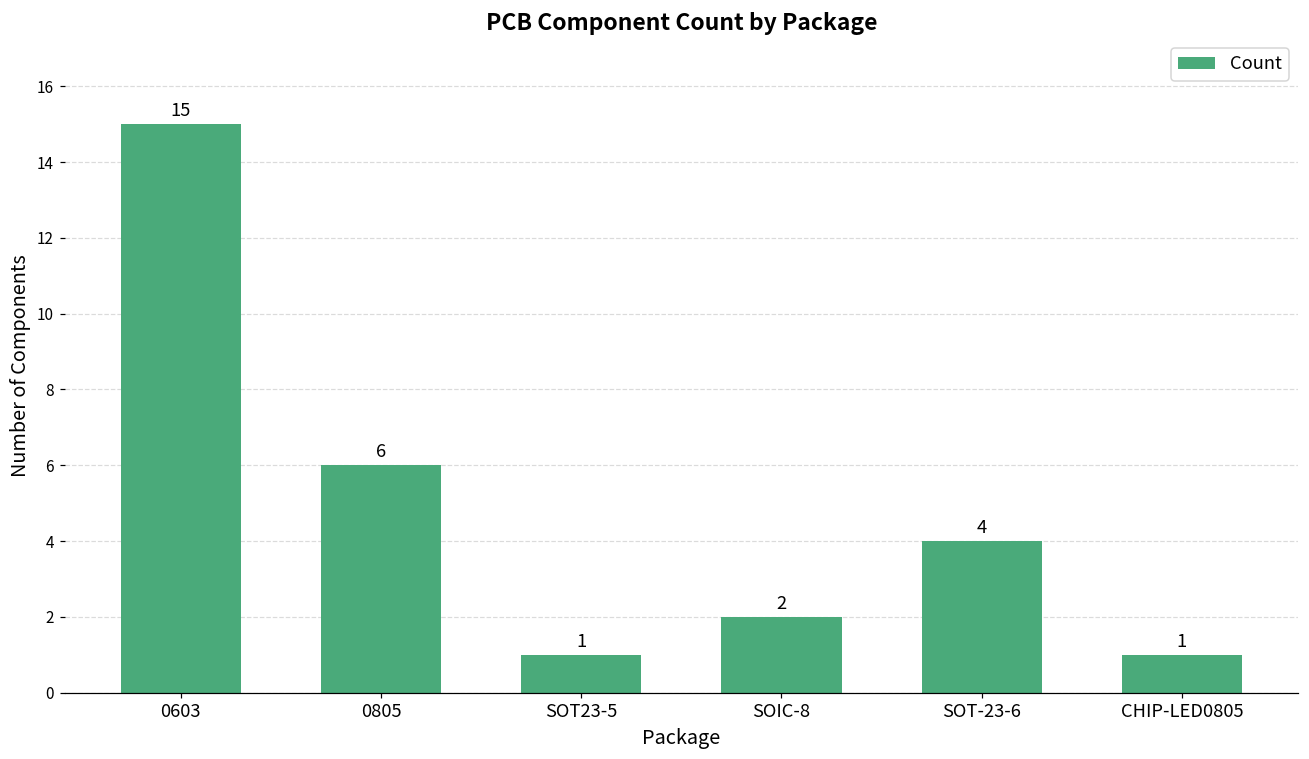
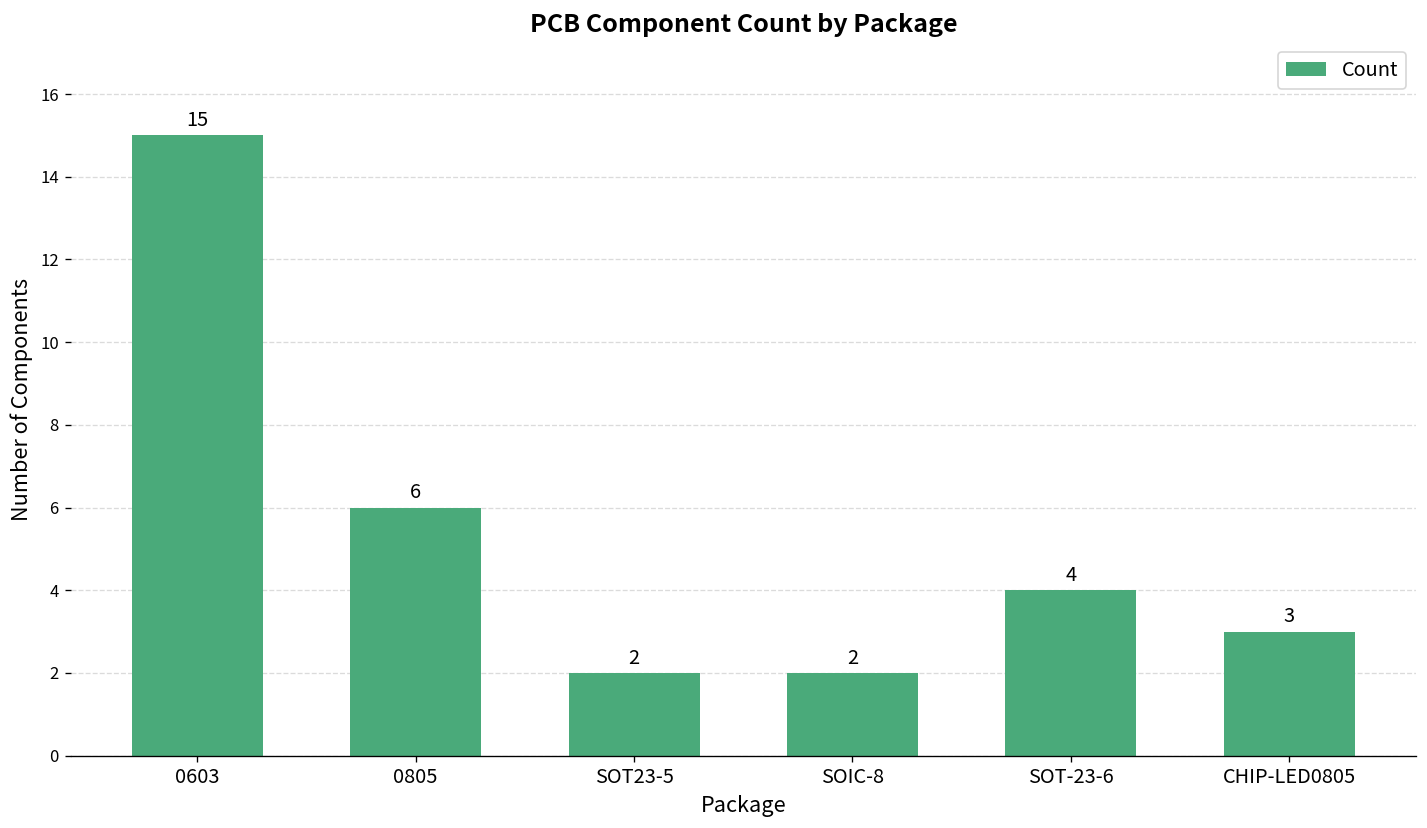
  {
    "0603": 15,
    "0805": 6,
-   "SOT23-5": 1,
+   "SOT23-5": 2,
    "SOIC-8": 2,
    "SOT-23-6": 4,
-   "CHIP-LED0805": 1
+   "CHIP-LED0805": 3
  }
